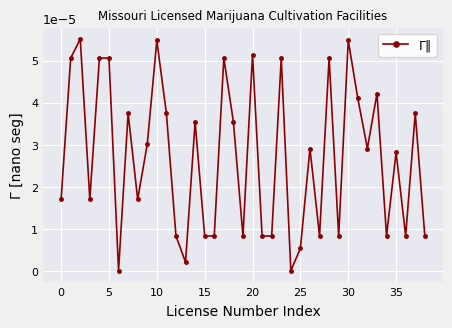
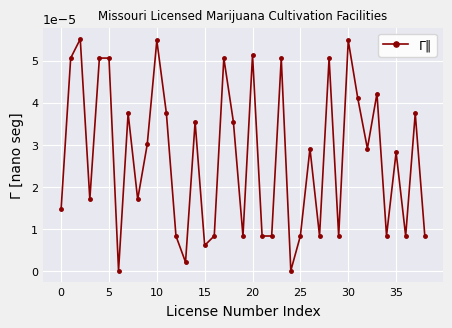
  {
-   "0": 0.000017,
+   "0": 0.000015,
    "5": 0.000051,
    "10": 0.000055,
-   "15": 0.000008,
+   "15": 0.000006,
    "20": 0.000051,
-   "25": 0.000005,
+   "25": 0.000008,
    "30": 0.000055,
    "35": 0.000028
  }
